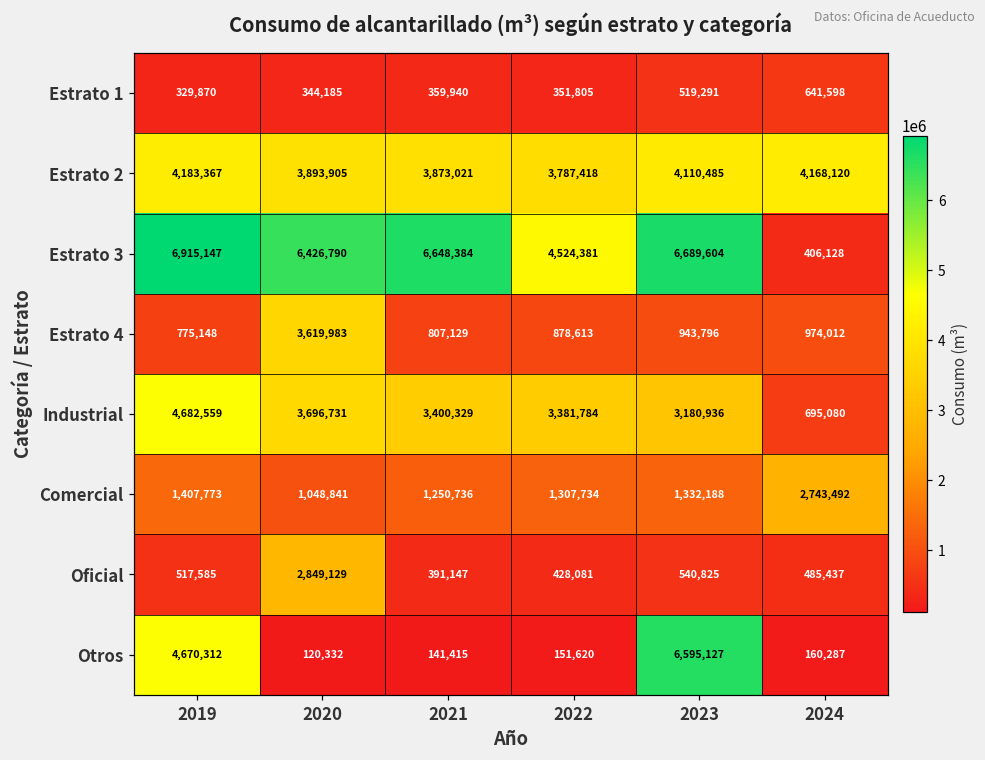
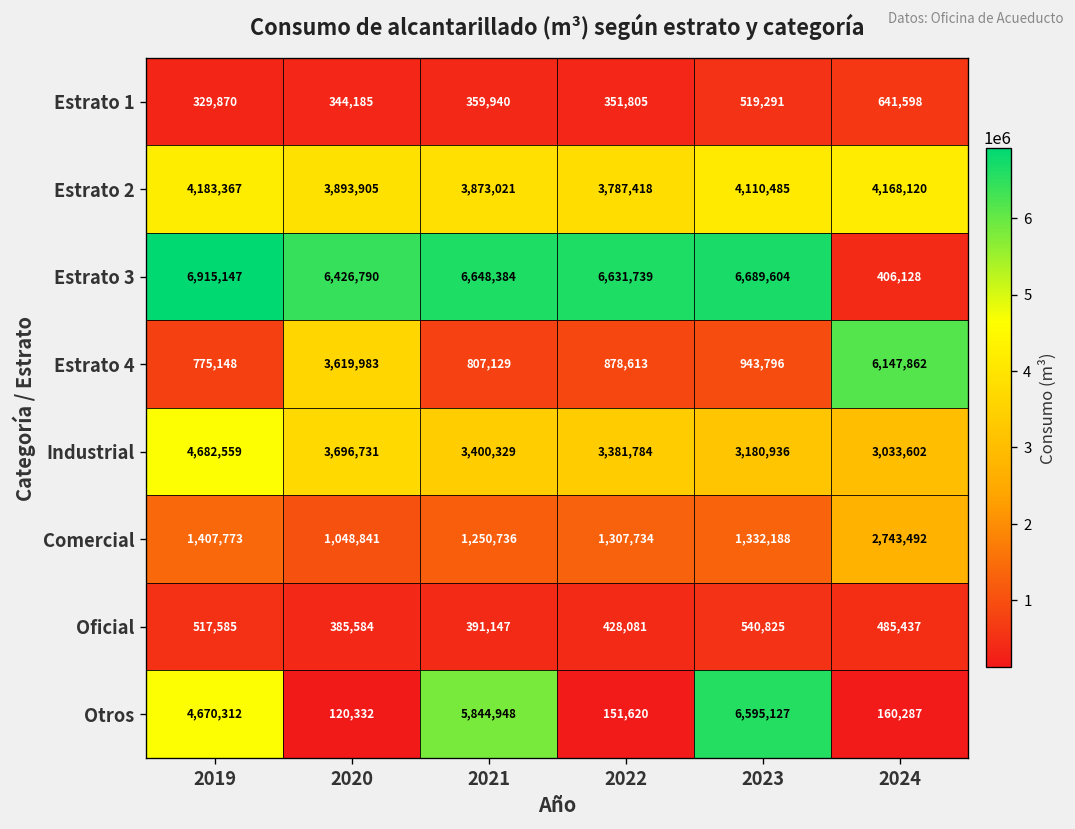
  {
    "Estrato 1": {
      "2019": "329,870",
      "2020": "344,185",
      "2021": "359,940",
      "2022": "351,805",
      "2023": "519,291",
      "2024": "641,598"
    },
    "Estrato 2": {
      "2019": "4,183,367",
      "2020": "3,893,905",
      "2021": "3,873,021",
      "2022": "3,787,418",
      "2023": "4,110,485",
      "2024": "4,168,120"
    },
    "Estrato 3": {
      "2019": "6,915,147",
      "2020": "6,426,790",
      "2021": "6,648,384",
-     "2022": "4,524,381",
+     "2022": "6,631,739",
      "2023": "6,689,604",
      "2024": "406,128"
    },
    "Estrato 4": {
      "2019": "775,148",
      "2020": "3,619,983",
      "2021": "807,129",
      "2022": "878,613",
      "2023": "943,796",
-     "2024": "974,012"
+     "2024": "6,147,862"
    },
    "Industrial": {
      "2019": "4,682,559",
      "2020": "3,696,731",
      "2021": "3,400,329",
      "2022": "3,381,784",
      "2023": "3,180,936",
-     "2024": "695,080"
+     "2024": "3,033,602"
    },
    "Comercial": {
      "2019": "1,407,773",
      "2020": "1,048,841",
      "2021": "1,250,736",
      "2022": "1,307,734",
      "2023": "1,332,188",
      "2024": "2,743,492"
    },
    "Oficial": {
      "2019": "517,585",
-     "2020": "2,849,129",
+     "2020": "385,584",
      "2021": "391,147",
      "2022": "428,081",
      "2023": "540,825",
      "2024": "485,437"
    },
    "Otros": {
      "2019": "4,670,312",
      "2020": "120,332",
-     "2021": "141,415",
+     "2021": "5,844,948",
      "2022": "151,620",
      "2023": "6,595,127",
      "2024": "160,287"
    }
  }
